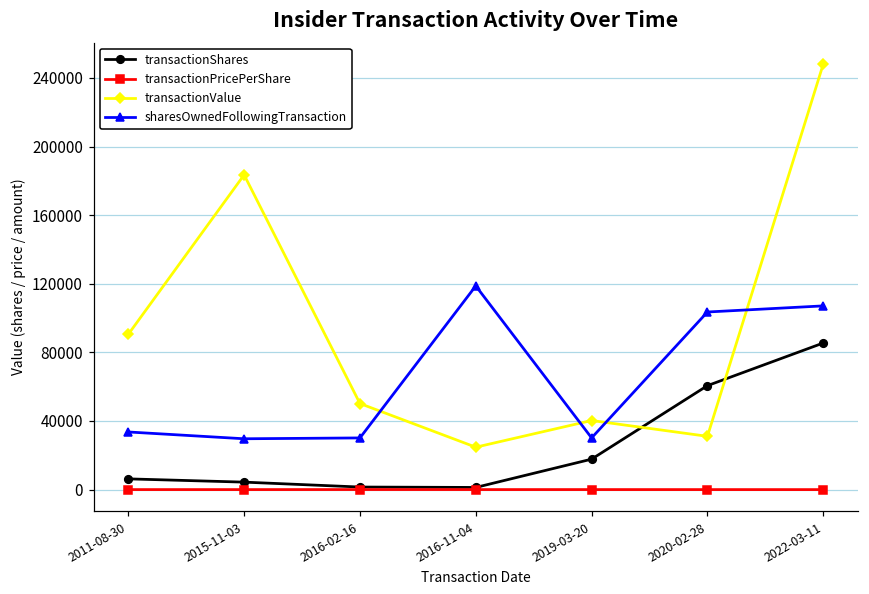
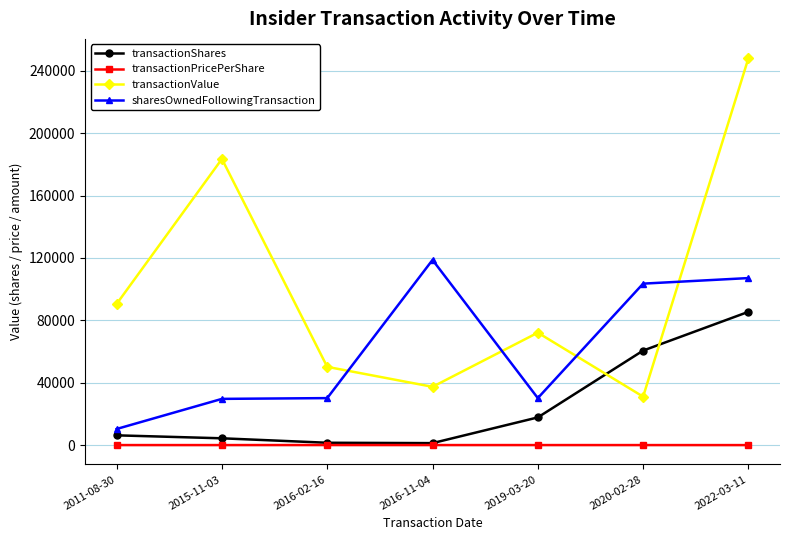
  {
    "transactionShares": {
      "2011-08-30": 6000,
      "2015-11-03": 4000,
      "2019-03-20": 18000,
      "2020-02-28": 61000,
      "2022-03-11": 85000
    },
    "transactionPricePerShare": {
      "2011-08-30": 0,
      "2015-11-03": 0,
      "2019-03-20": 0,
      "2020-02-28": 0,
      "2022-03-11": 0
    },
    "transactionValue": {
      "2011-08-30": 91000,
      "2015-11-03": 183000,
      "2016-02-16": 50000,
-     "2016-11-04": 25000,
-     "2019-03-20": 40000,
+     "2016-11-04": 37000,
+     "2019-03-20": 72000,
      "2020-02-28": 31000,
      "2022-03-11": 248000
    },
    "sharesOwnedFollowingTransaction": {
-     "2011-08-30": 34000,
+     "2011-08-30": 10000,
      "2015-11-03": 30000,
      "2016-02-16": 30000,
      "2016-11-04": 119000,
      "2019-03-20": 30000,
      "2020-02-28": 104000,
      "2022-03-11": 107000
    }
  }
